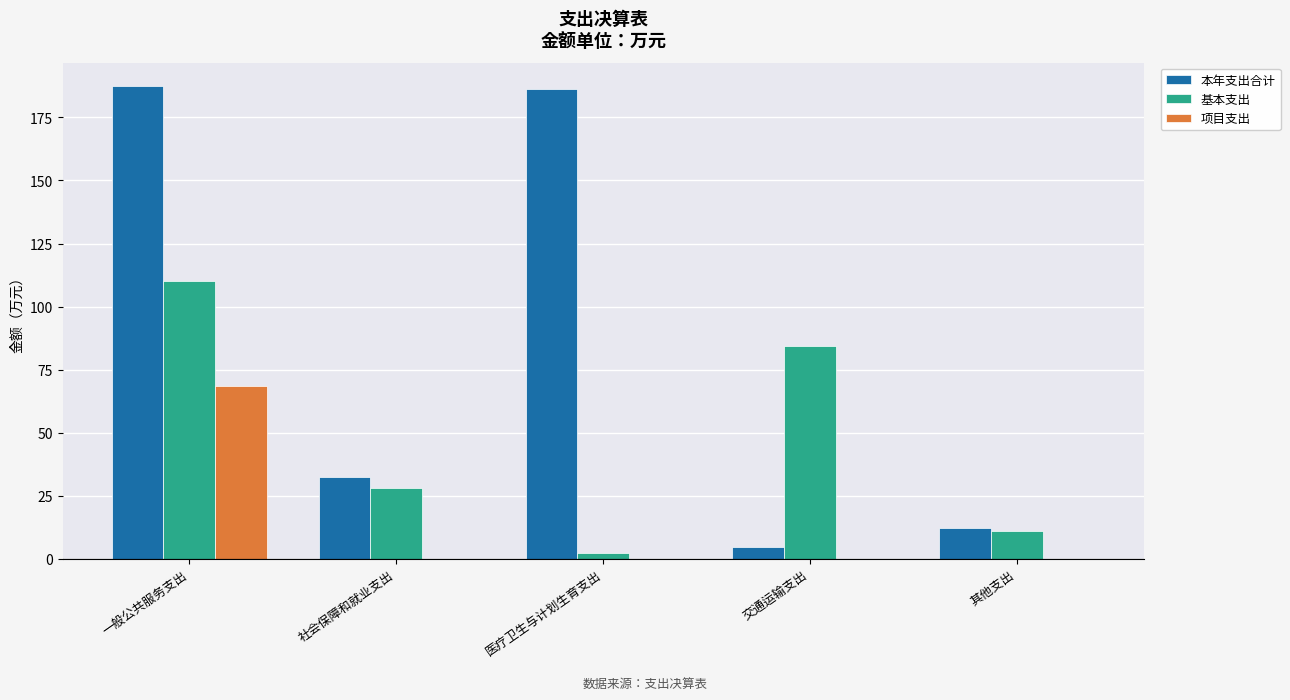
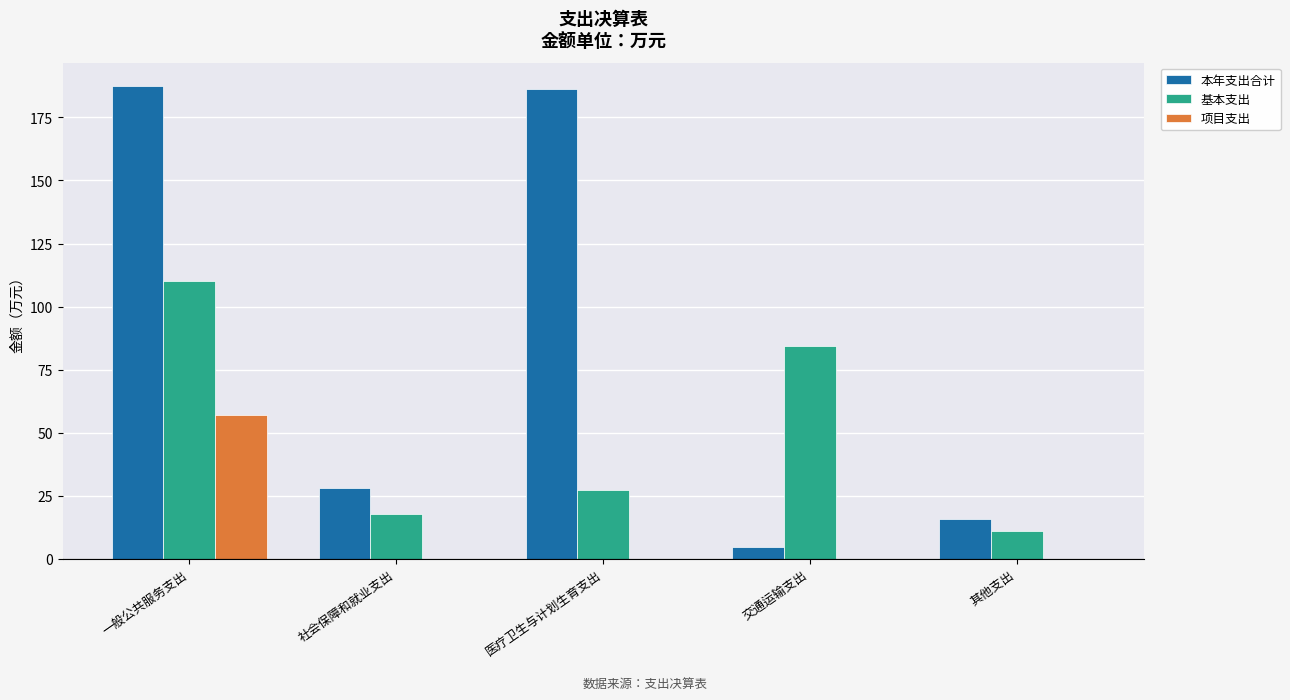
  {
    "本年支出合计": {
      "一般公共服务支出": 187,
-     "社会保障和就业支出": 32,
+     "社会保障和就业支出": 28,
      "医疗卫生与计划生育支出": 186,
      "交通运输支出": 5,
-     "其他支出": 12
+     "其他支出": 16
    },
    "基本支出": {
      "一般公共服务支出": 110,
-     "社会保障和就业支出": 28,
-     "医疗卫生与计划生育支出": 2,
+     "社会保障和就业支出": 18,
+     "医疗卫生与计划生育支出": 27,
      "交通运输支出": 84,
      "其他支出": 11
    },
    "项目支出": {
-     "一般公共服务支出": 69,
+     "一般公共服务支出": 57,
      "社会保障和就业支出": 0,
      "医疗卫生与计划生育支出": 0,
      "交通运输支出": 0,
      "其他支出": 0
    }
  }
